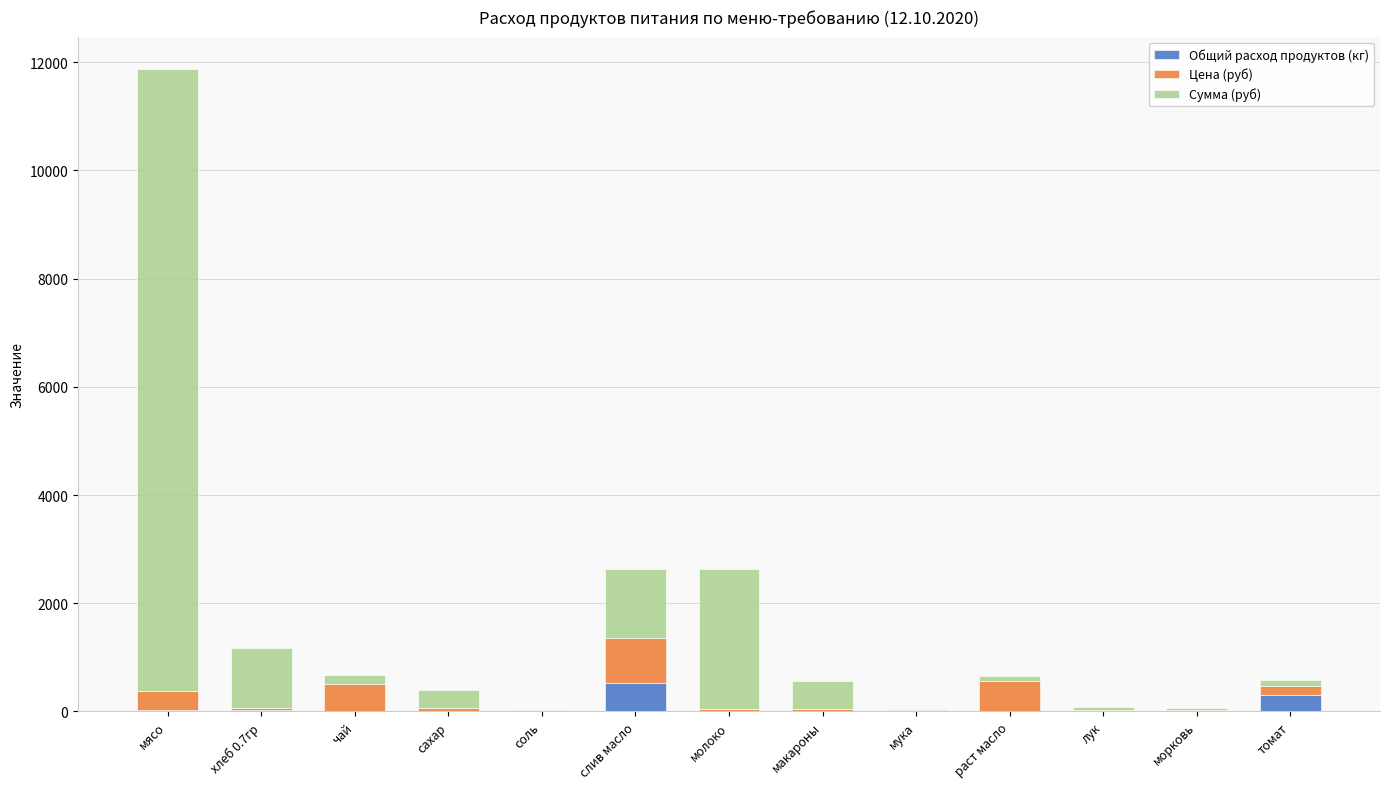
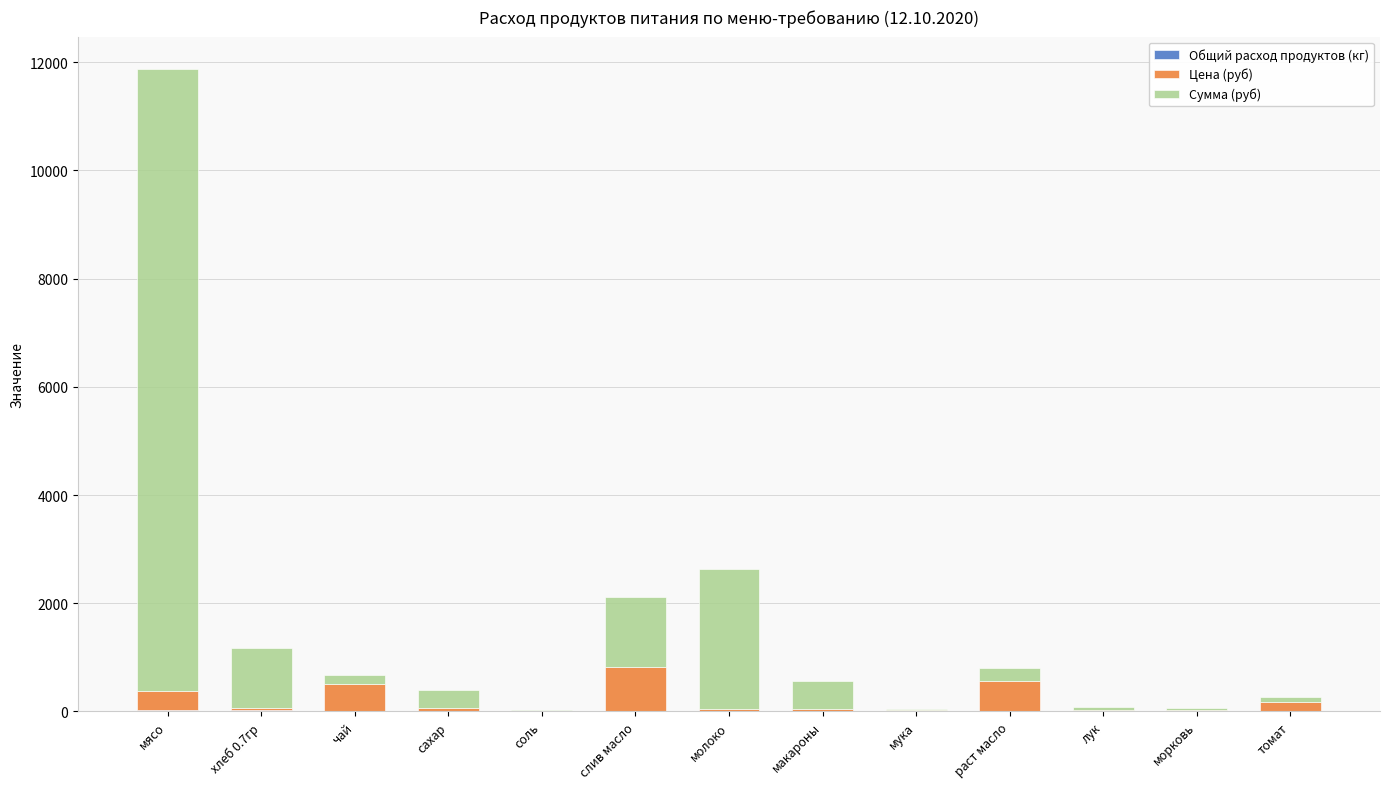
  {
    "Общий расход продуктов (кг)": {
-     "слив масло": 500,
-     "томат": 300
+     "слив масло": 0,
+     "томат": 0
    },
    "Цена (руб)": {
      "мясо": 400,
      "чай": 500,
      "сахар": 100,
      "слив масло": 800,
      "молоко": 0,
      "раст масло": 600,
      "томат": 200
    },
    "Сумма (руб)": {
      "мясо": 11500,
      "хлеб 0.7гр": 1100,
      "чай": 200,
      "сахар": 300,
      "слив масло": 1300,
      "молоко": 2600,
      "макароны": 500,
-     "раст масло": 100,
+     "раст масло": 300,
      "лук": 100,
      "томат": 100
    }
  }
